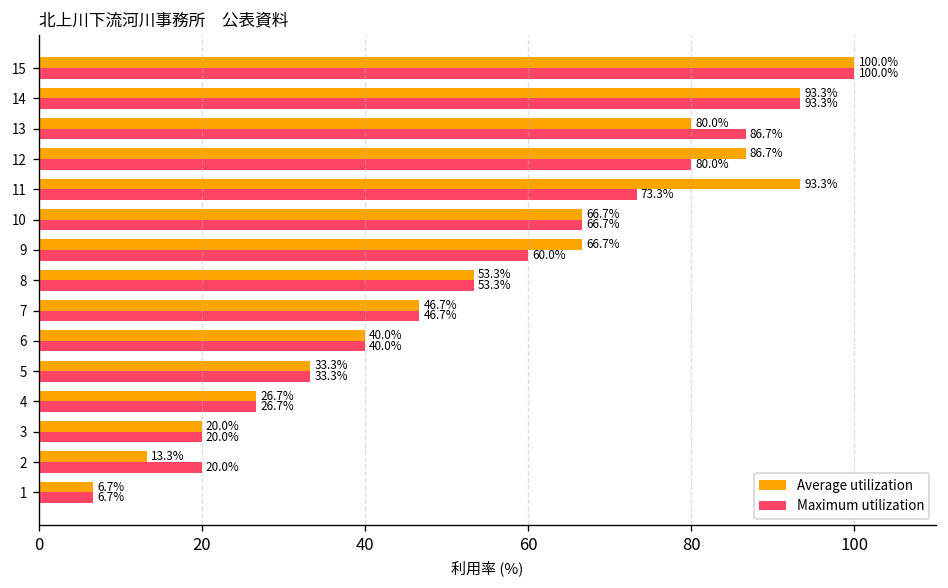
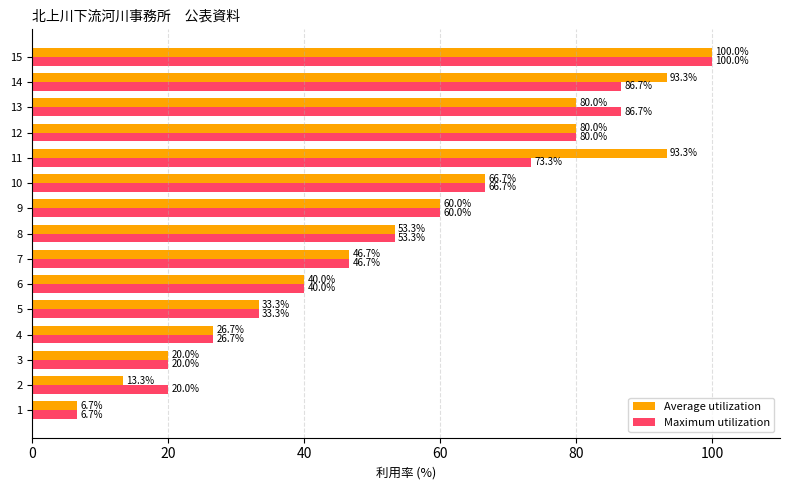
  {
    "Average utilization": {
      "15": "100.0%",
      "14": "93.3%",
      "13": "80.0%",
-     "12": "86.7%",
+     "12": "80.0%",
      "11": "93.3%",
      "10": "66.7%",
-     "9": "66.7%",
+     "9": "60.0%",
      "8": "53.3%",
      "7": "46.7%",
      "6": "40.0%",
      "5": "33.3%",
      "4": "26.7%",
      "3": "20.0%",
      "2": "13.3%",
      "1": "6.7%"
    },
    "Maximum utilization": {
      "15": "100.0%",
-     "14": "93.3%",
+     "14": "86.7%",
      "13": "86.7%",
      "12": "80.0%",
      "11": "73.3%",
      "10": "66.7%",
      "9": "60.0%",
      "8": "53.3%",
      "7": "46.7%",
      "6": "40.0%",
      "5": "33.3%",
      "4": "26.7%",
      "3": "20.0%",
      "2": "20.0%",
      "1": "6.7%"
    }
  }
